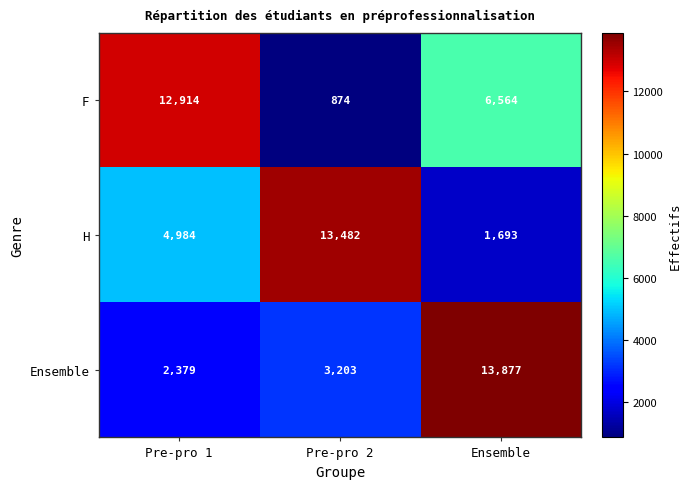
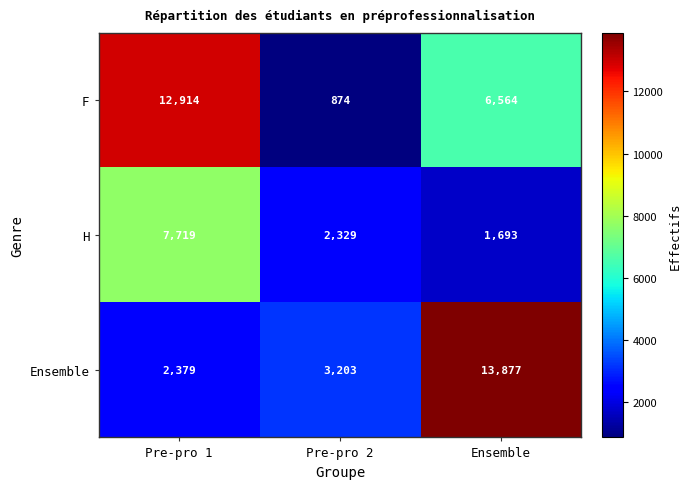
  {
    "F": {
      "Pre-pro 1": "12,914",
      "Pre-pro 2": "874",
      "Ensemble": "6,564"
    },
    "H": {
-     "Pre-pro 1": "4,984",
-     "Pre-pro 2": "13,482",
+     "Pre-pro 1": "7,719",
+     "Pre-pro 2": "2,329",
      "Ensemble": "1,693"
    },
    "Ensemble": {
      "Pre-pro 1": "2,379",
      "Pre-pro 2": "3,203",
      "Ensemble": "13,877"
    }
  }
